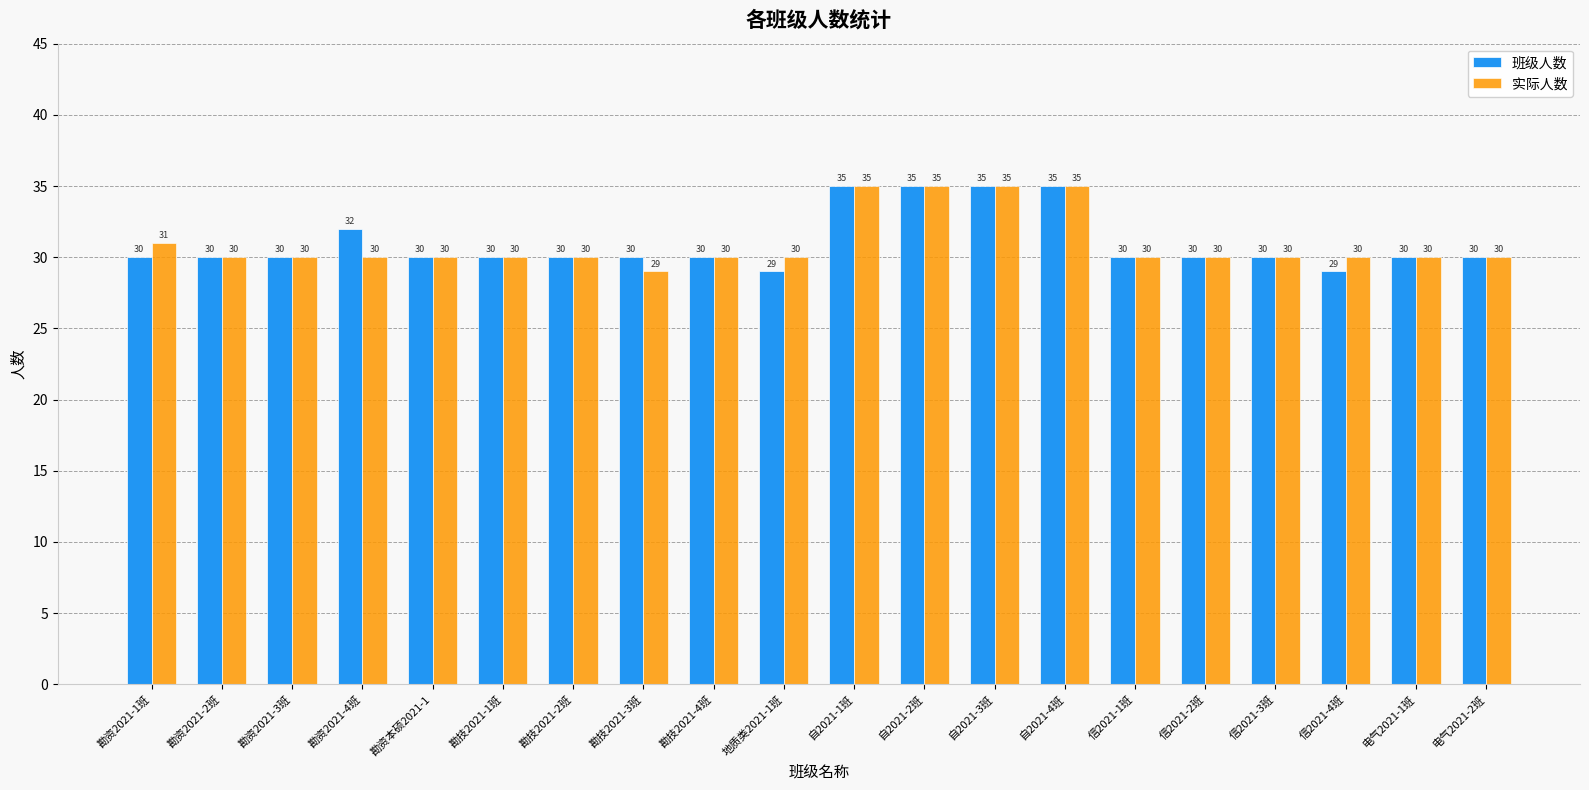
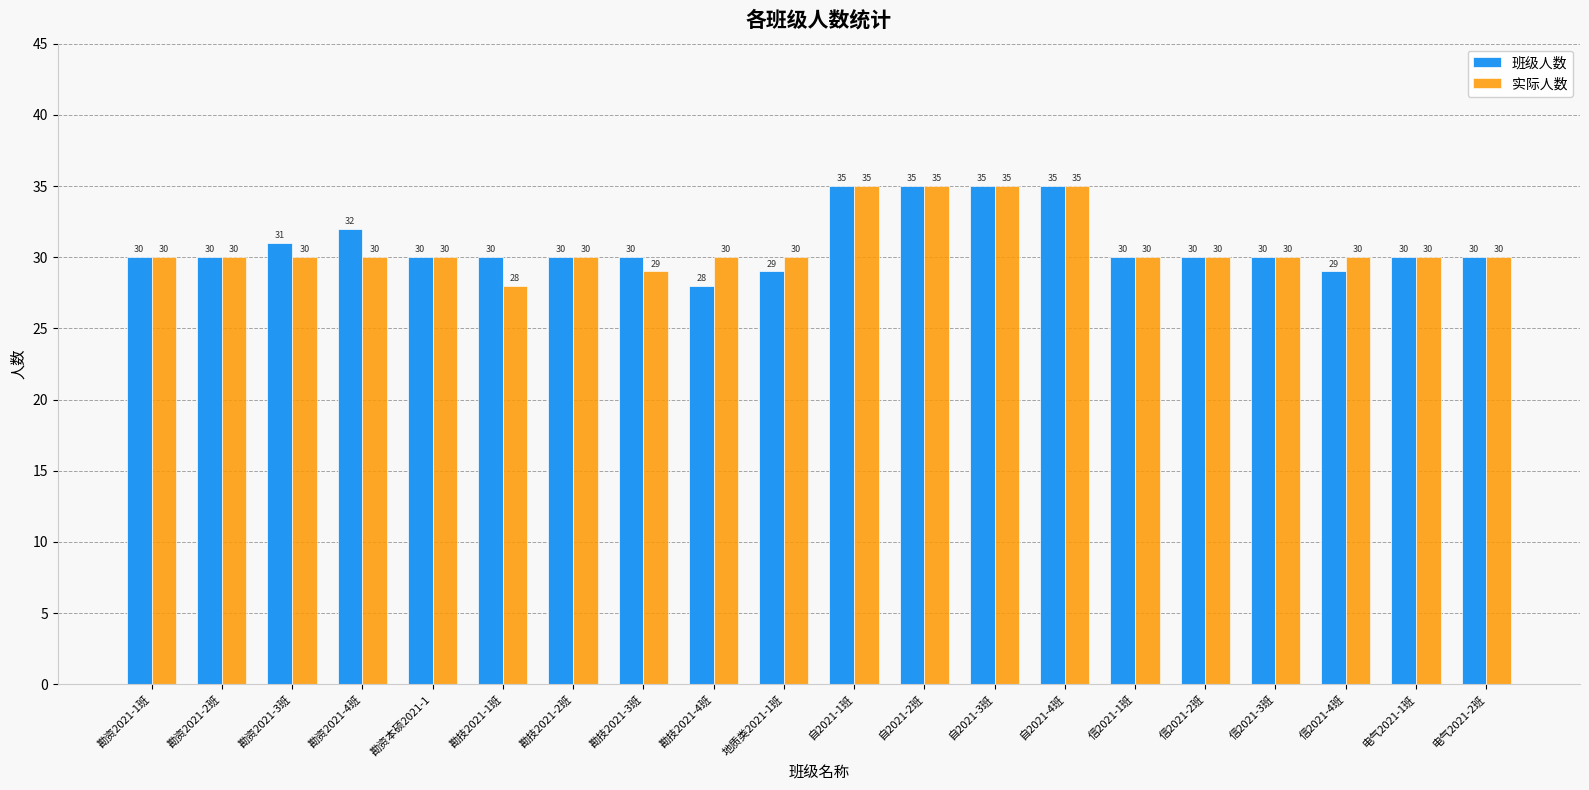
  {
    "班级人数": {
      "勘资2021-1班": 30,
      "勘资2021-2班": 30,
-     "勘资2021-3班": 30,
+     "勘资2021-3班": 31,
      "勘资2021-4班": 32,
      "勘资本硕2021-1": 30,
      "勘技2021-1班": 30,
      "勘技2021-2班": 30,
      "勘技2021-3班": 30,
-     "勘技2021-4班": 30,
+     "勘技2021-4班": 28,
      "地质类2021-1班": 29,
      "自2021-1班": 35,
      "自2021-2班": 35,
      "自2021-3班": 35,
      "自2021-4班": 35,
      "信2021-1班": 30,
      "信2021-2班": 30,
      "信2021-3班": 30,
      "信2021-4班": 29,
      "电气2021-1班": 30,
      "电气2021-2班": 30
    },
    "实际人数": {
-     "勘资2021-1班": 31,
+     "勘资2021-1班": 30,
      "勘资2021-2班": 30,
      "勘资2021-3班": 30,
      "勘资2021-4班": 30,
      "勘资本硕2021-1": 30,
-     "勘技2021-1班": 30,
+     "勘技2021-1班": 28,
      "勘技2021-2班": 30,
      "勘技2021-3班": 29,
      "勘技2021-4班": 30,
      "地质类2021-1班": 30,
      "自2021-1班": 35,
      "自2021-2班": 35,
      "自2021-3班": 35,
      "自2021-4班": 35,
      "信2021-1班": 30,
      "信2021-2班": 30,
      "信2021-3班": 30,
      "信2021-4班": 30,
      "电气2021-1班": 30,
      "电气2021-2班": 30
    }
  }
